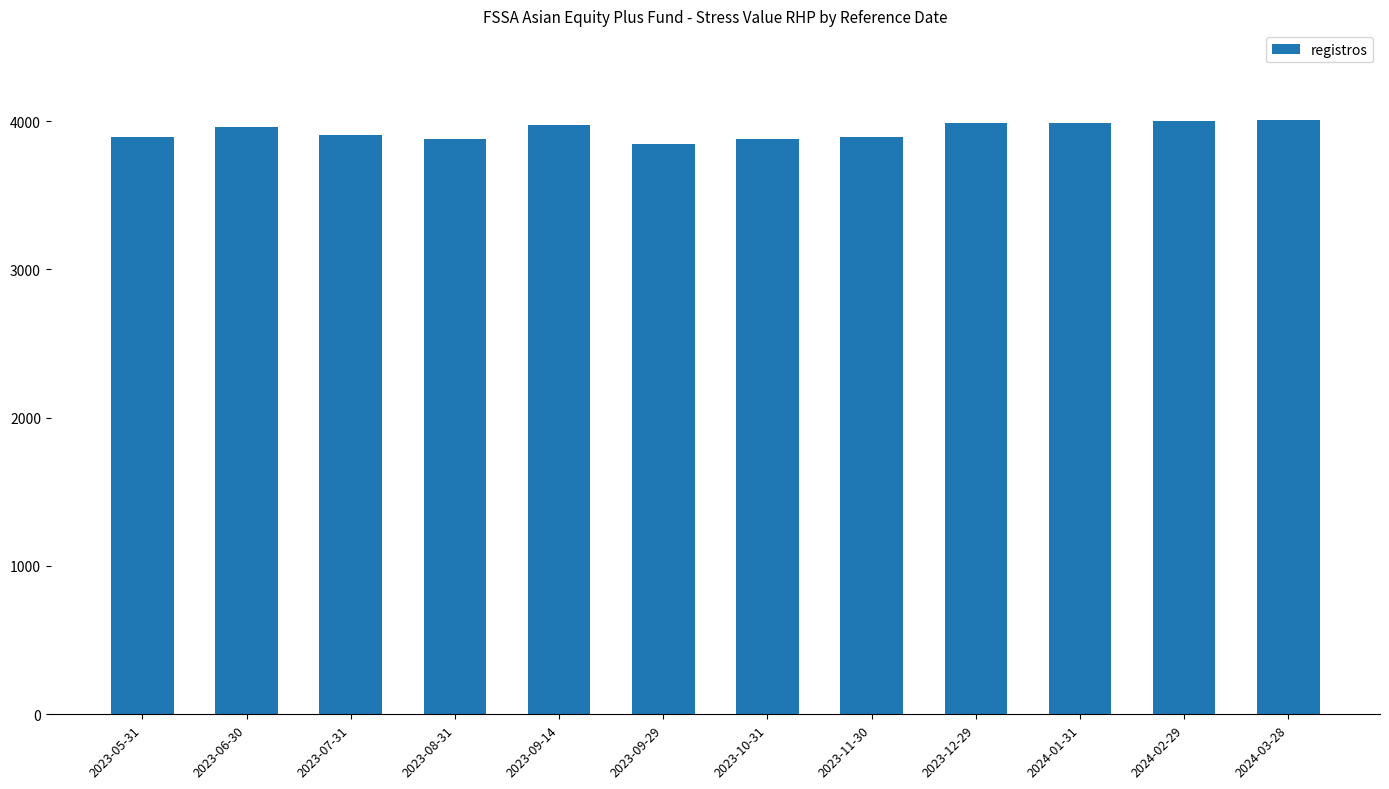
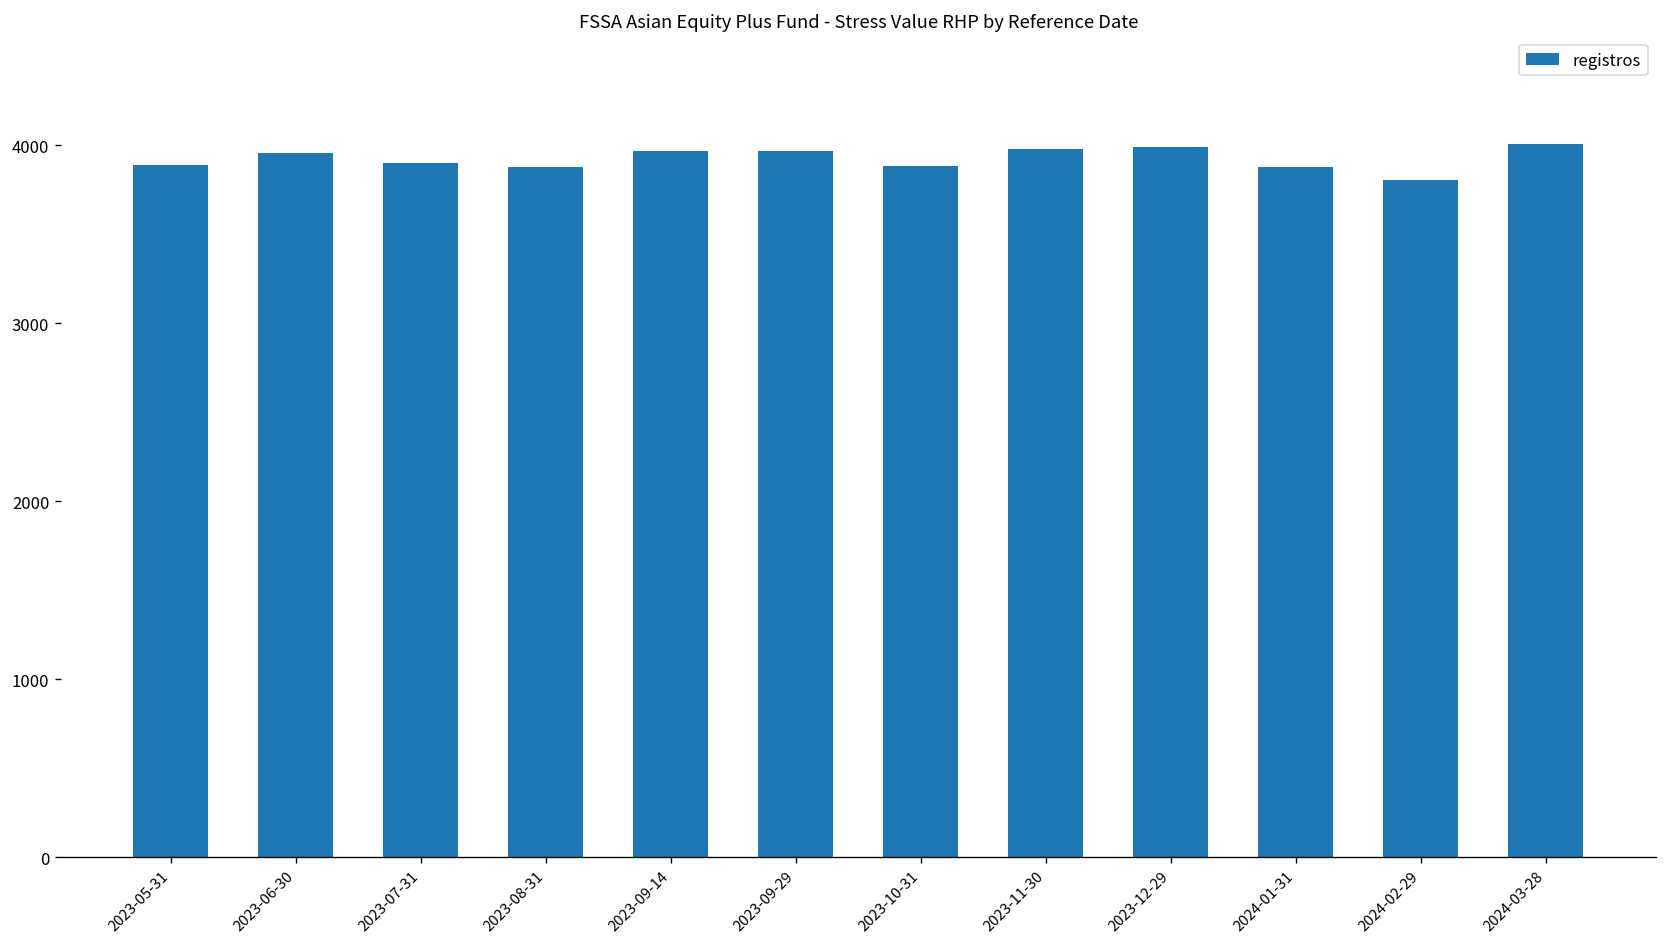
  {
    "2023-05-31": 3890,
    "2023-06-30": 3960,
    "2023-07-31": 3900,
    "2023-08-31": 3880,
    "2023-09-14": 3970,
-   "2023-09-29": 3850,
+   "2023-09-29": 3970,
    "2023-10-31": 3880,
-   "2023-11-30": 3890,
+   "2023-11-30": 3980,
    "2023-12-29": 3990,
-   "2024-01-31": 3990,
-   "2024-02-29": 4000,
+   "2024-01-31": 3880,
+   "2024-02-29": 3800,
    "2024-03-28": 4010
  }
